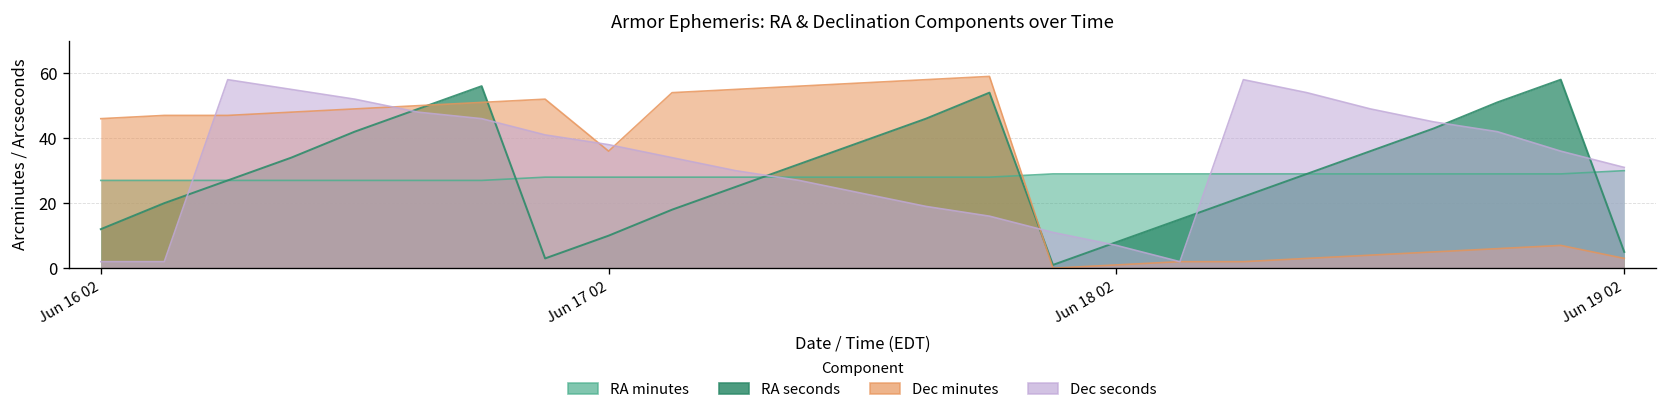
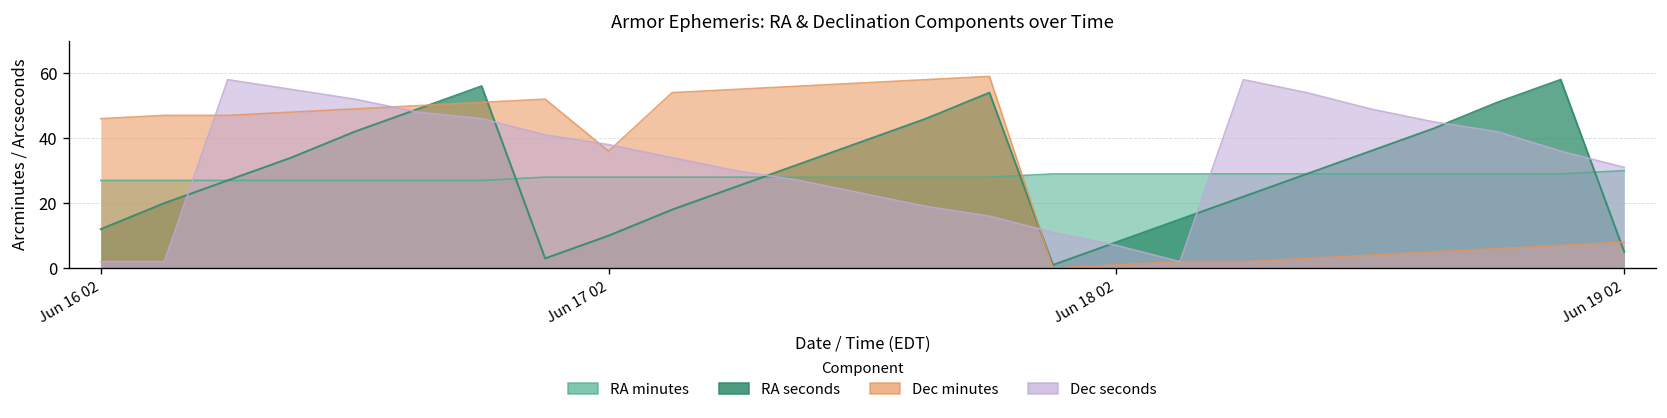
  {
    "Dec minutes": {
      "Jun 16 02": 46,
      "Jun 17 02": 36,
      "Jun 18 02": 1,
-     "Jun 19 02": 3
+     "Jun 19 02": 8
    },
    "Dec seconds": {
      "Jun 16 02": 2,
      "Jun 17 02": 38,
      "Jun 18 02": 7,
      "Jun 19 02": 31
    }
  }
